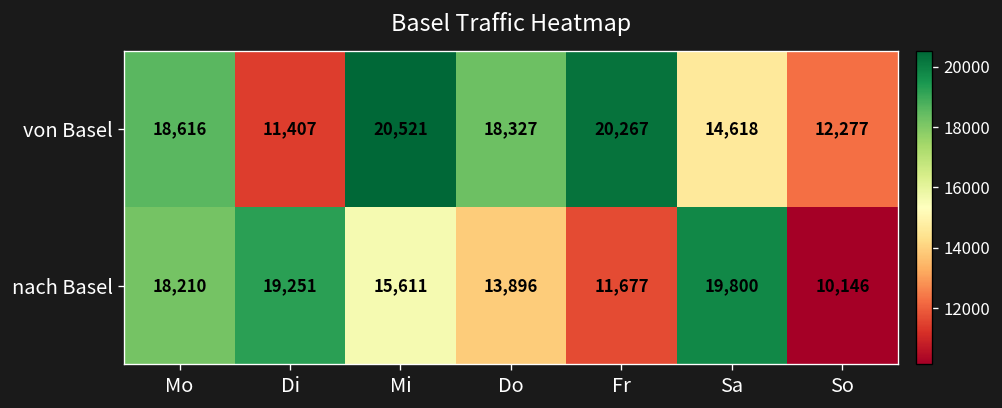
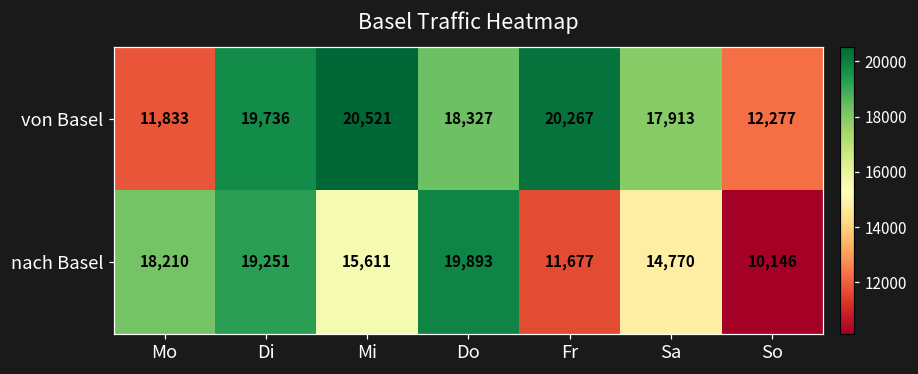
  {
    "von Basel": {
-     "Mo": "18,616",
-     "Di": "11,407",
+     "Mo": "11,833",
+     "Di": "19,736",
      "Mi": "20,521",
      "Do": "18,327",
      "Fr": "20,267",
-     "Sa": "14,618",
+     "Sa": "17,913",
      "So": "12,277"
    },
    "nach Basel": {
      "Mo": "18,210",
      "Di": "19,251",
      "Mi": "15,611",
-     "Do": "13,896",
+     "Do": "19,893",
      "Fr": "11,677",
-     "Sa": "19,800",
+     "Sa": "14,770",
      "So": "10,146"
    }
  }
